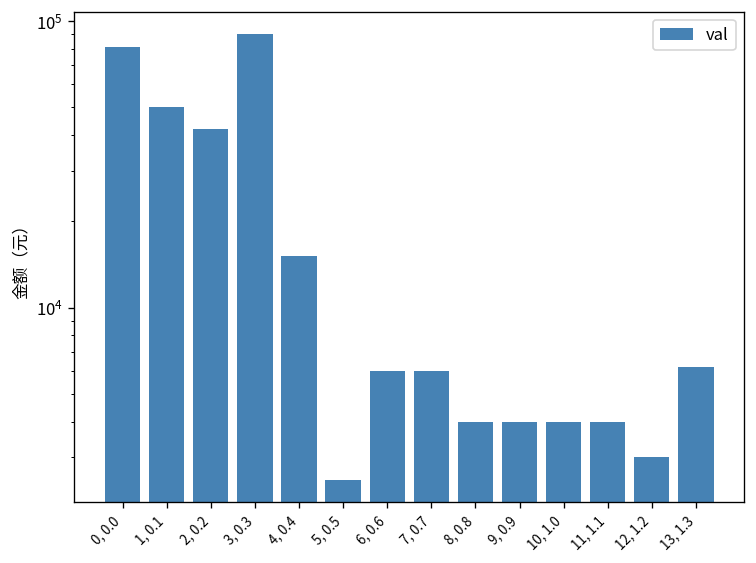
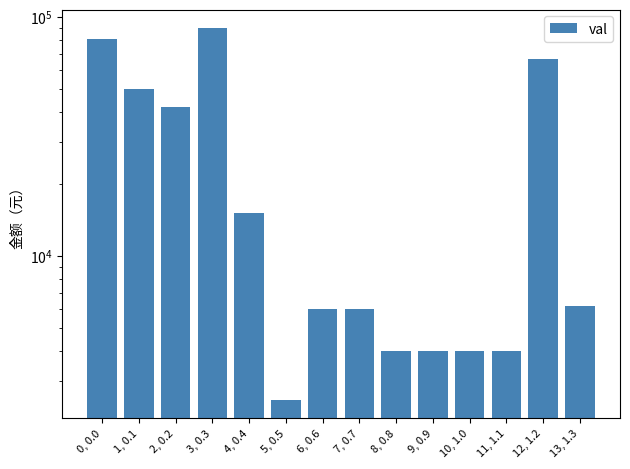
  {
    "0, 0.0": 81000,
    "1, 0.1": 50000,
    "2, 0.2": 42000,
    "3, 0.3": 90000,
    "4, 0.4": 15000,
    "5, 0.5": 2500,
    "6, 0.6": 6000,
    "7, 0.7": 6000,
    "8, 0.8": 4000,
    "9, 0.9": 4000,
    "10, 1.0": 4000,
    "11, 1.1": 4000,
-   "12, 1.2": 3000,
+   "12, 1.2": 67000,
    "13, 1.3": 6200
  }
